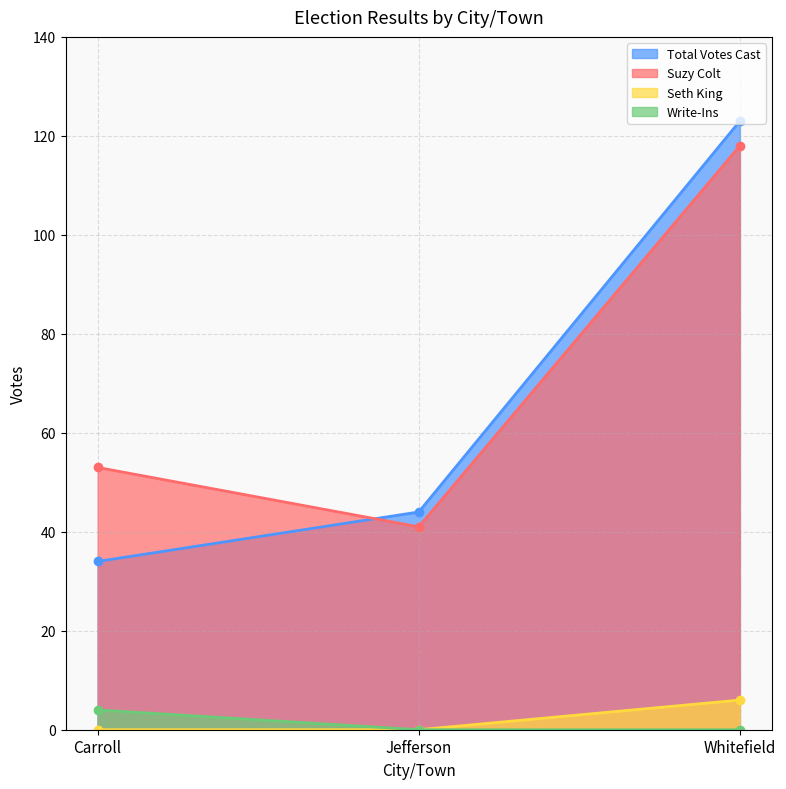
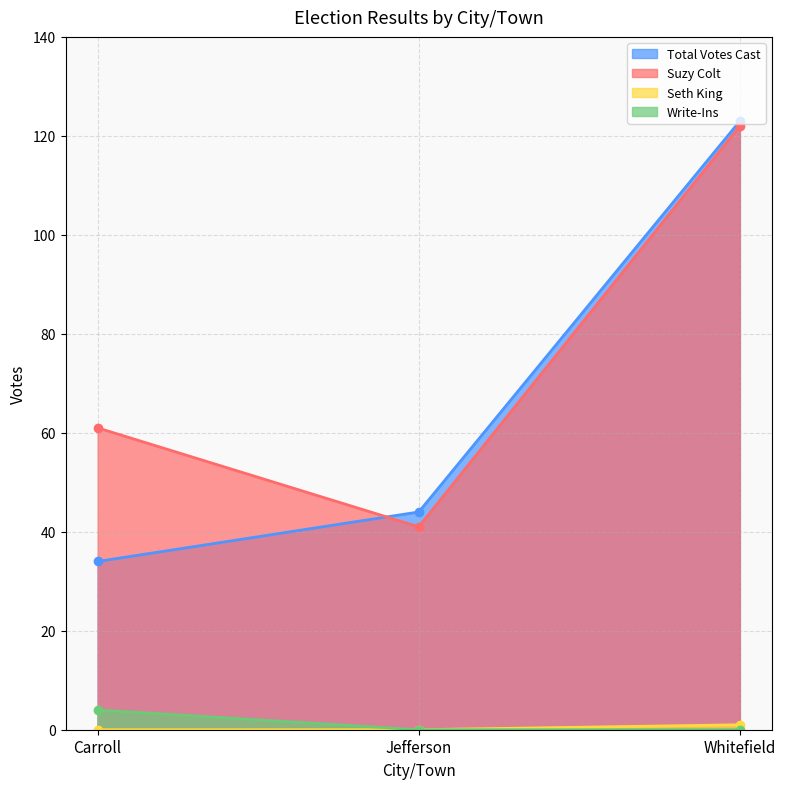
  {
    "Total Votes Cast": {
      "Carroll": 34,
      "Jefferson": 44
    },
    "Suzy Colt": {
-     "Carroll": 53,
+     "Carroll": 61,
      "Jefferson": 41,
-     "Whitefield": 118
+     "Whitefield": 122
    },
    "Seth King": {
      "Carroll": 0,
-     "Whitefield": 6
+     "Whitefield": 1
    },
    "Write-Ins": {
      "Carroll": 4,
      "Whitefield": 0
    }
  }
